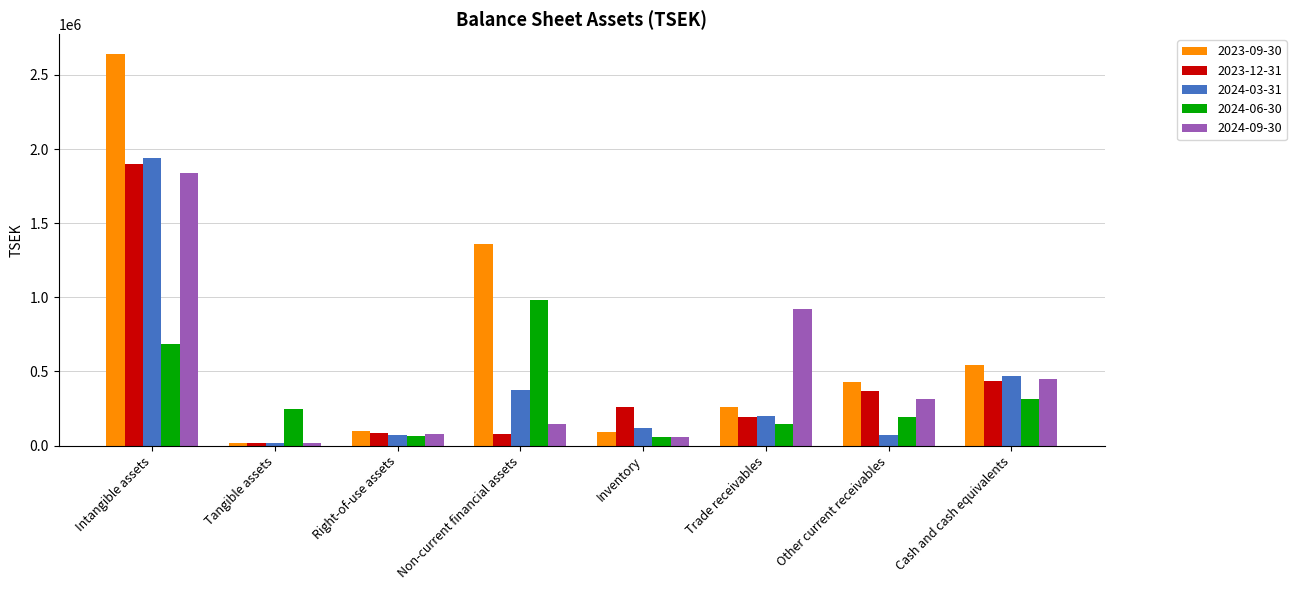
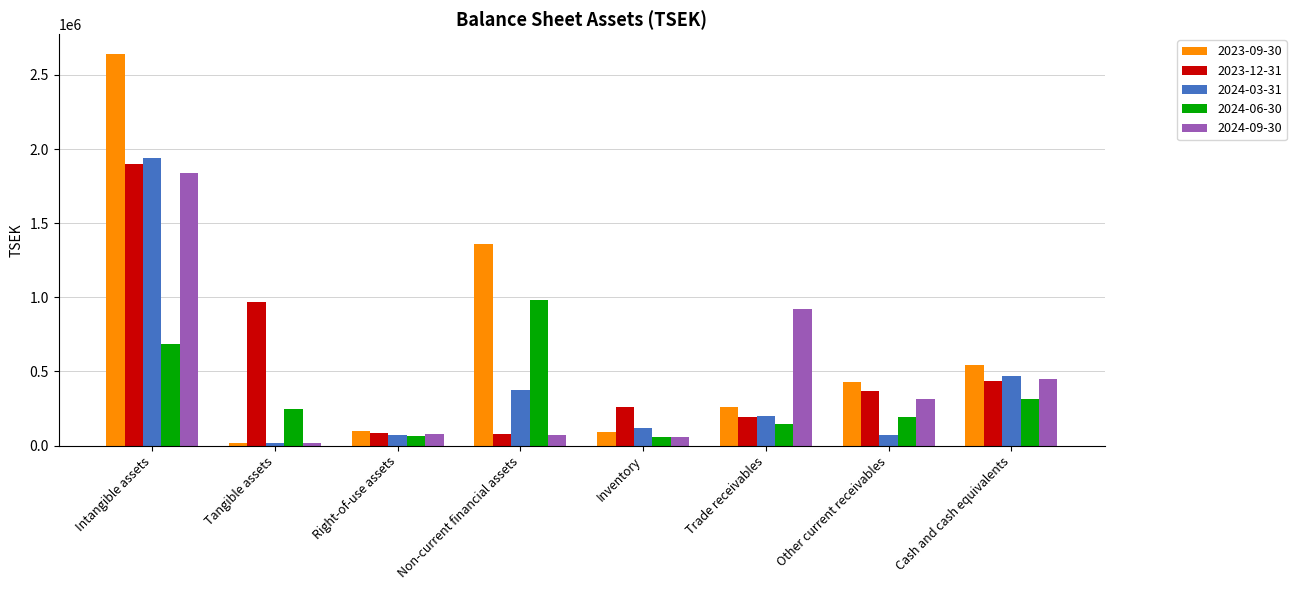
  {
    "2023-09-30": {
      "Intangible assets": 2640000,
      "Tangible assets": 20000,
      "Right-of-use assets": 100000,
      "Non-current financial assets": 1360000,
      "Inventory": 90000,
      "Trade receivables": 260000,
      "Other current receivables": 430000,
      "Cash and cash equivalents": 540000
    },
    "2023-12-31": {
      "Intangible assets": 1900000,
-     "Tangible assets": 20000,
+     "Tangible assets": 970000,
      "Right-of-use assets": 80000,
      "Non-current financial assets": 80000,
      "Inventory": 260000,
      "Trade receivables": 190000,
      "Other current receivables": 370000,
      "Cash and cash equivalents": 440000
    },
    "2024-03-31": {
      "Intangible assets": 1940000,
      "Right-of-use assets": 70000,
      "Non-current financial assets": 380000,
      "Inventory": 120000,
      "Trade receivables": 200000,
      "Other current receivables": 70000,
      "Cash and cash equivalents": 470000
    },
    "2024-06-30": {
      "Intangible assets": 690000,
      "Tangible assets": 250000,
      "Right-of-use assets": 60000,
      "Non-current financial assets": 980000,
      "Inventory": 60000,
      "Trade receivables": 150000,
      "Other current receivables": 190000,
      "Cash and cash equivalents": 310000
    },
    "2024-09-30": {
      "Intangible assets": 1840000,
      "Right-of-use assets": 80000,
-     "Non-current financial assets": 150000,
+     "Non-current financial assets": 70000,
      "Inventory": 60000,
      "Trade receivables": 920000,
      "Other current receivables": 320000,
      "Cash and cash equivalents": 450000
    }
  }
